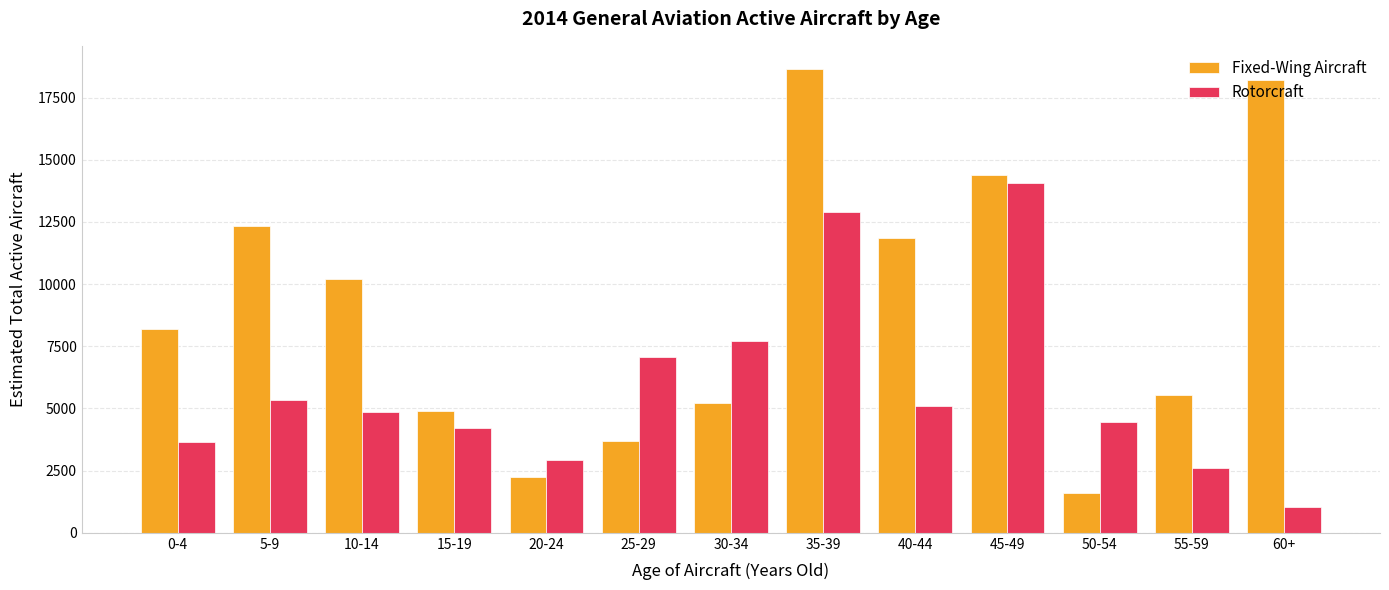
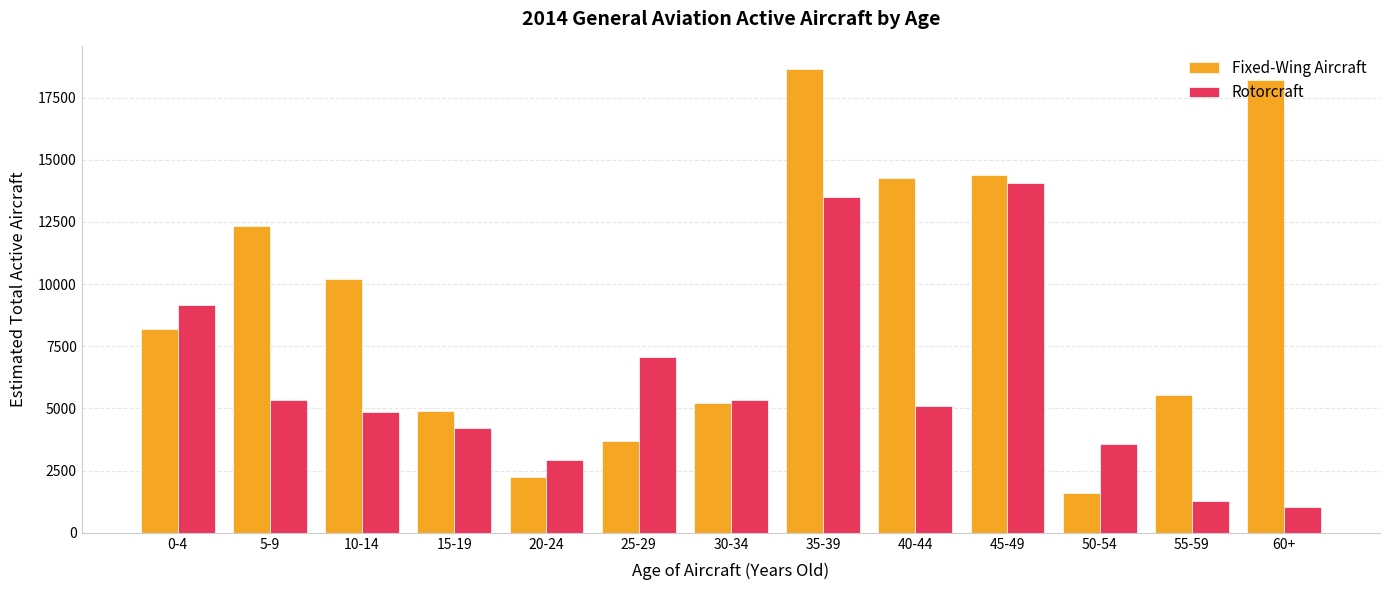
  {
    "Fixed-Wing Aircraft": {
      "0-4": 8200,
      "5-9": 12300,
      "10-14": 10200,
      "15-19": 4900,
      "20-24": 2200,
      "25-29": 3700,
      "30-34": 5200,
      "35-39": 18600,
-     "40-44": 11800,
+     "40-44": 14300,
      "45-49": 14400,
      "50-54": 1600,
      "55-59": 5500,
      "60+": 18200
    },
    "Rotorcraft": {
-     "0-4": 3600,
+     "0-4": 9200,
      "5-9": 5300,
      "10-14": 4800,
      "15-19": 4200,
      "20-24": 2900,
      "25-29": 7100,
-     "30-34": 7700,
-     "35-39": 12900,
+     "30-34": 5300,
+     "35-39": 13500,
      "40-44": 5100,
      "45-49": 14100,
-     "50-54": 4500,
-     "55-59": 2600,
+     "50-54": 3600,
+     "55-59": 1300,
      "60+": 1000
    }
  }
